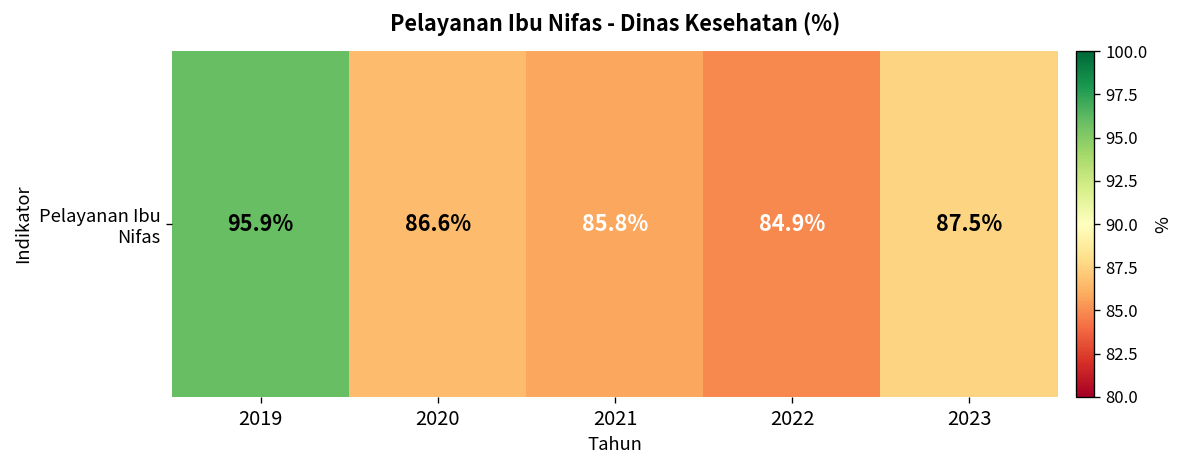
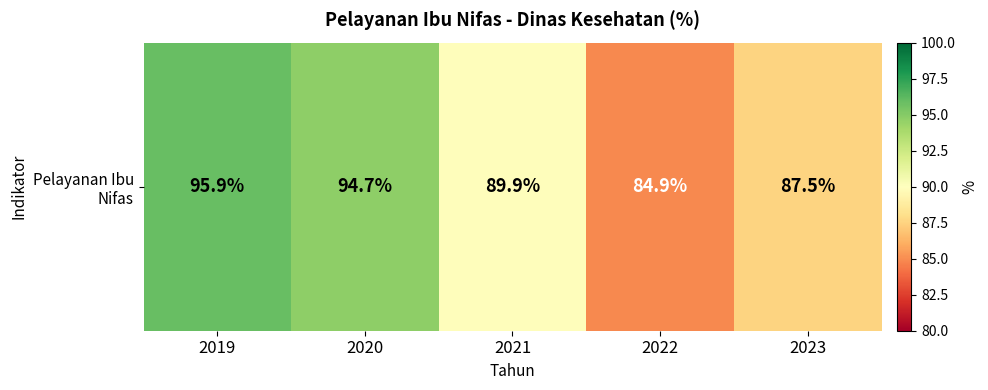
  {
    "Pelayanan Ibu Nifas": {
      "2019": "95.9%",
-     "2020": "86.6%",
-     "2021": "85.8%",
+     "2020": "94.7%",
+     "2021": "89.9%",
      "2022": "84.9%",
      "2023": "87.5%"
    }
  }
